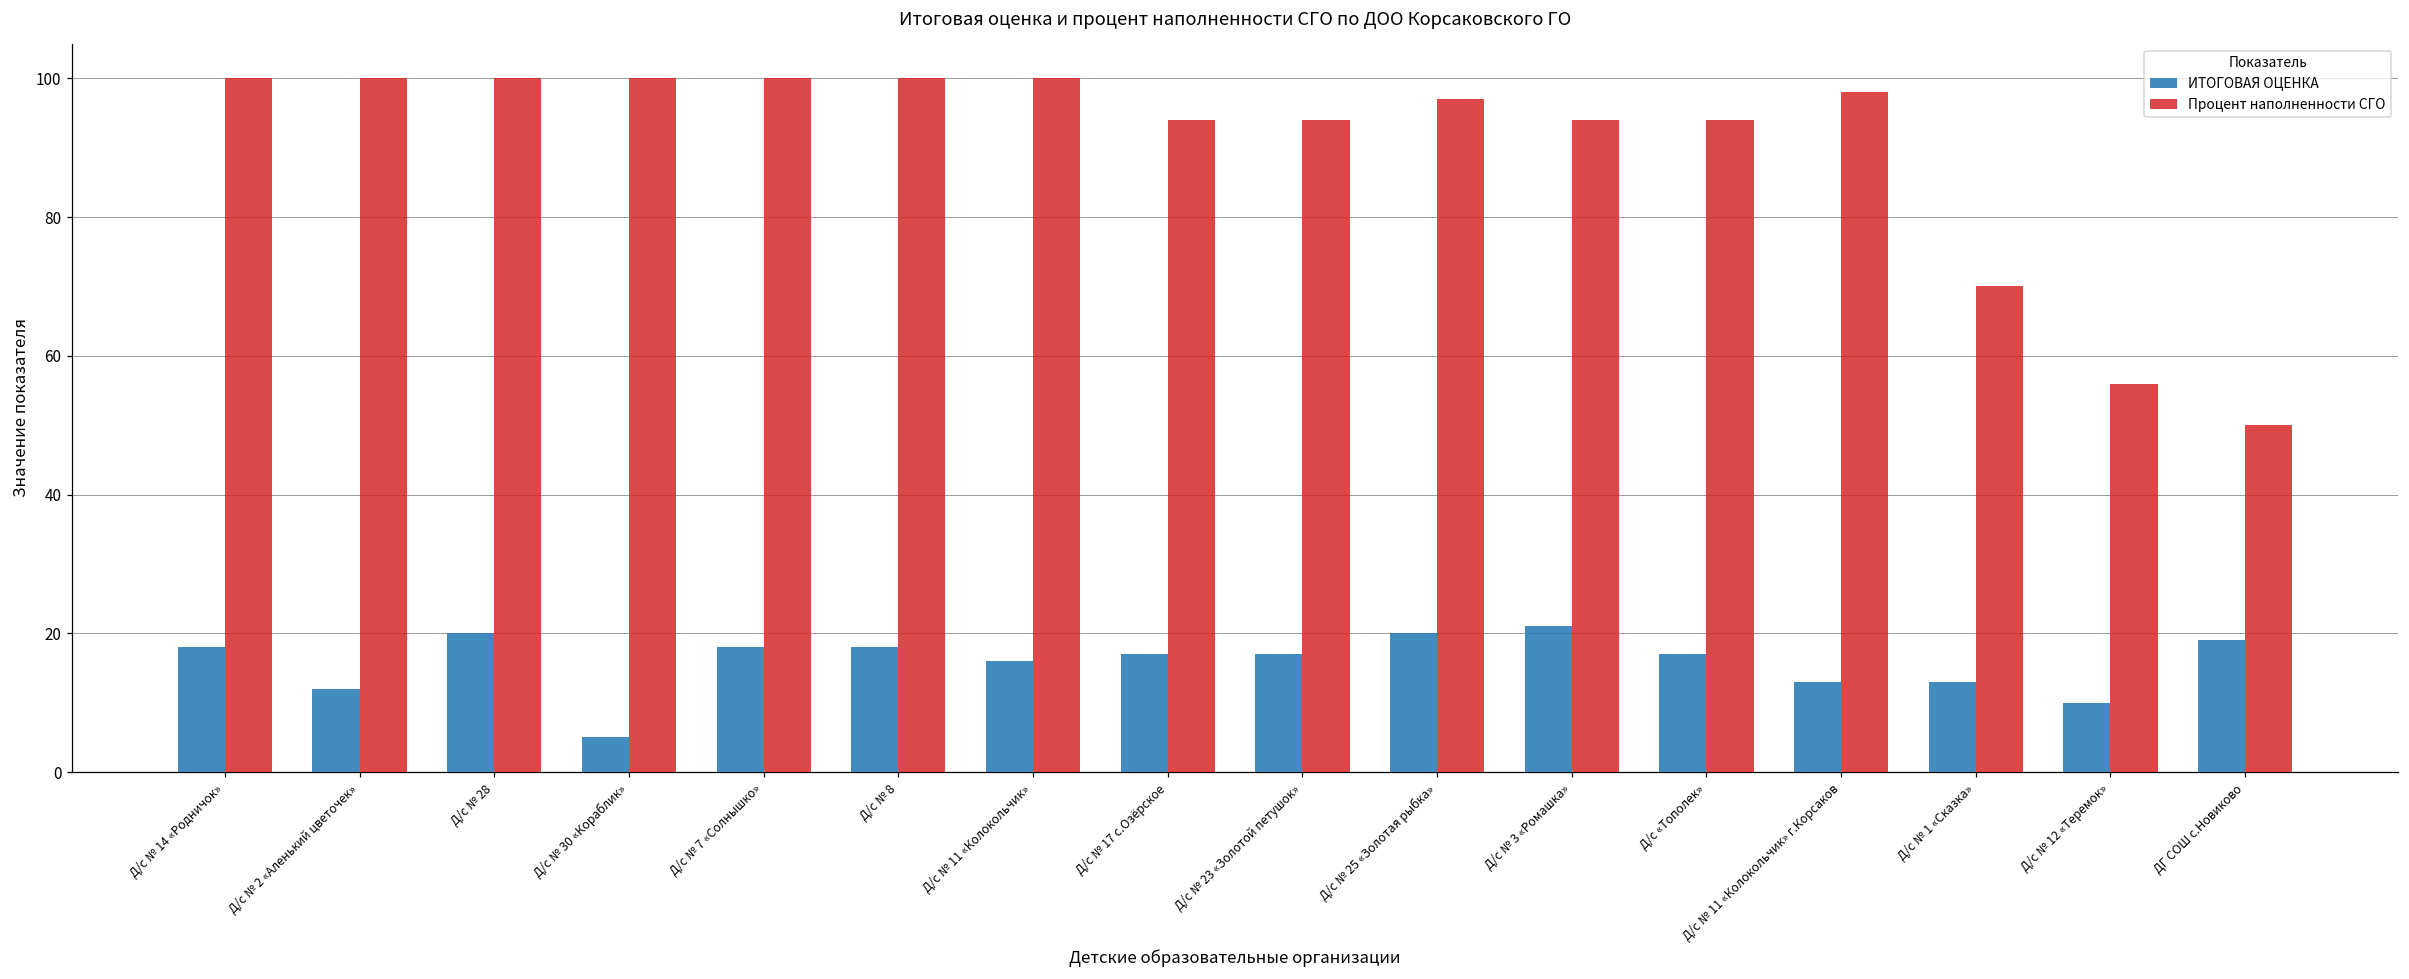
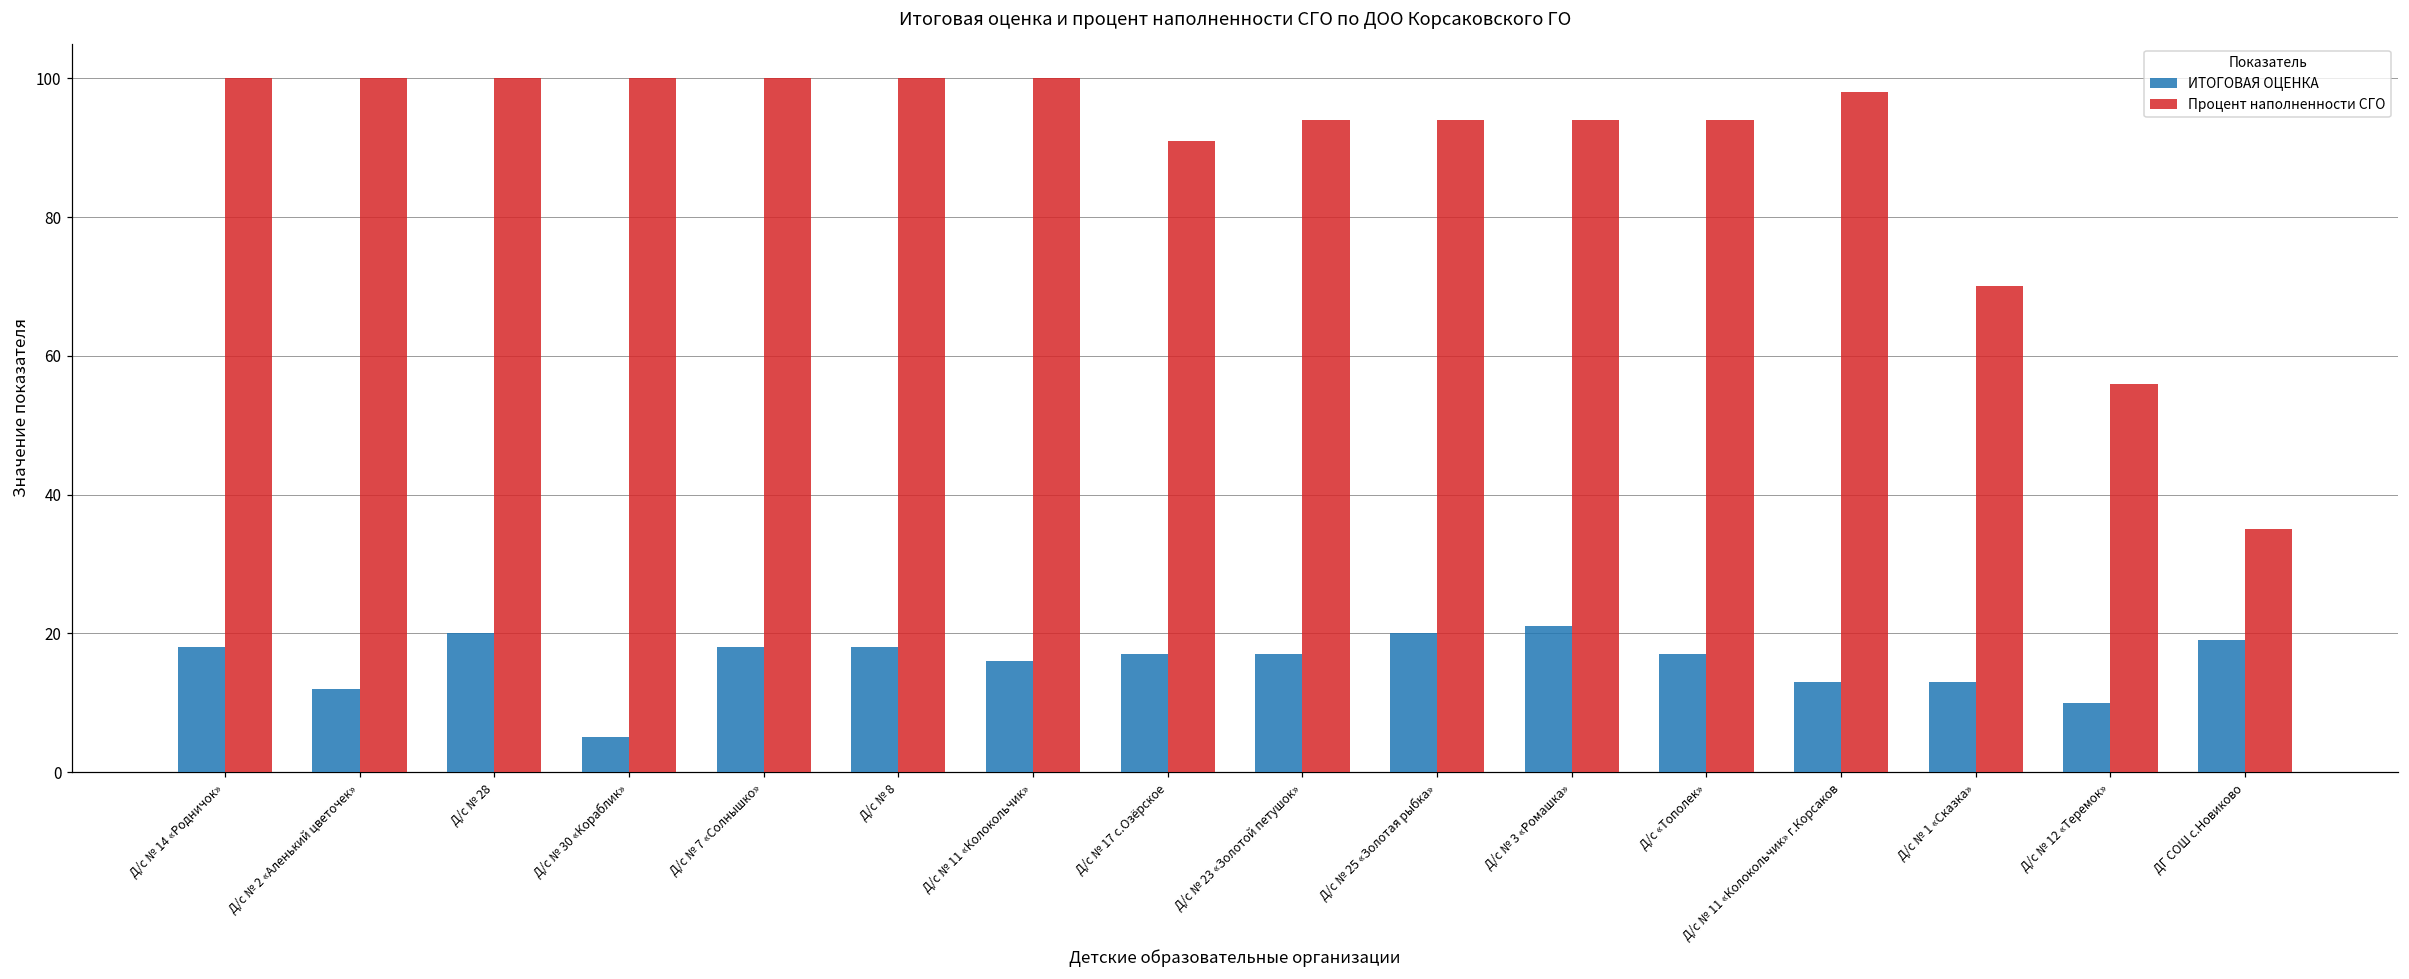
  {
    "ИТОГОВАЯ ОЦЕНКА": {
      "Д/с № 14 «Родничок»": 18,
      "Д/с № 2 «Аленький цветочек»": 12,
      "Д/с № 28": 20,
      "Д/с № 30 «Кораблик»": 5,
      "Д/с № 7 «Солнышко»": 18,
      "Д/с № 8": 18,
      "Д/с № 11 «Колокольчик»": 16,
      "Д/с № 17 с.Озёрское": 17,
      "Д/с № 23 «Золотой петушок»": 17,
      "Д/с № 25 «Золотая рыбка»": 20,
      "Д/с № 3 «Ромашка»": 21,
      "Д/с «Тополек»": 17,
      "Д/с № 11 «Колокольчик» г.Корсаков": 13,
      "Д/с № 1 «Сказка»": 13,
      "Д/с № 12 «Теремок»": 10,
      "ДГ СОШ с.Новиково": 19
    },
    "Процент наполненности СГО": {
      "Д/с № 14 «Родничок»": 100,
      "Д/с № 2 «Аленький цветочек»": 100,
      "Д/с № 28": 100,
      "Д/с № 30 «Кораблик»": 100,
      "Д/с № 7 «Солнышко»": 100,
      "Д/с № 8": 100,
      "Д/с № 11 «Колокольчик»": 100,
-     "Д/с № 17 с.Озёрское": 94,
+     "Д/с № 17 с.Озёрское": 91,
      "Д/с № 23 «Золотой петушок»": 94,
-     "Д/с № 25 «Золотая рыбка»": 97,
+     "Д/с № 25 «Золотая рыбка»": 94,
      "Д/с № 3 «Ромашка»": 94,
      "Д/с «Тополек»": 94,
      "Д/с № 11 «Колокольчик» г.Корсаков": 98,
      "Д/с № 1 «Сказка»": 70,
      "Д/с № 12 «Теремок»": 56,
-     "ДГ СОШ с.Новиково": 50
+     "ДГ СОШ с.Новиково": 35
    }
  }
